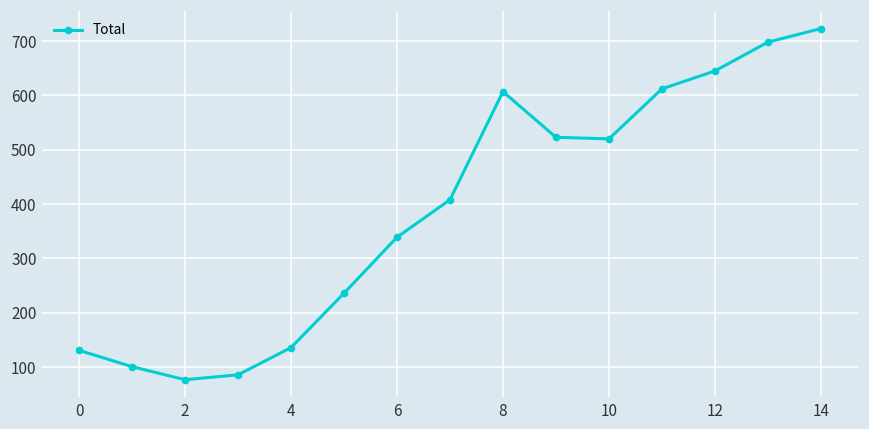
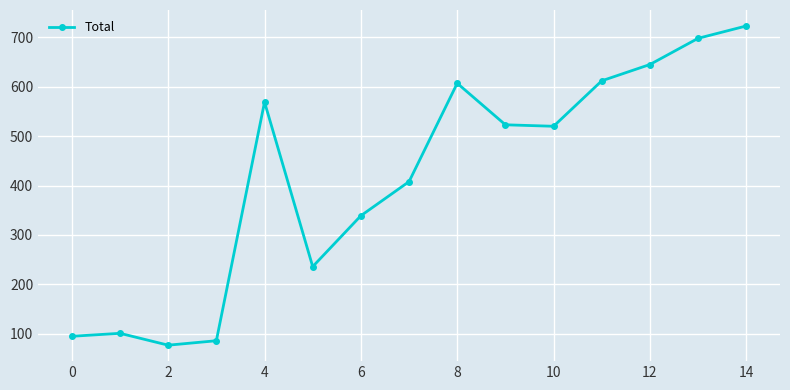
  {
-   "0": 130,
+   "0": 100,
    "2": 80,
-   "4": 140,
+   "4": 570,
    "6": 340,
    "8": 610,
    "10": 520,
    "12": 650,
    "14": 720
  }
